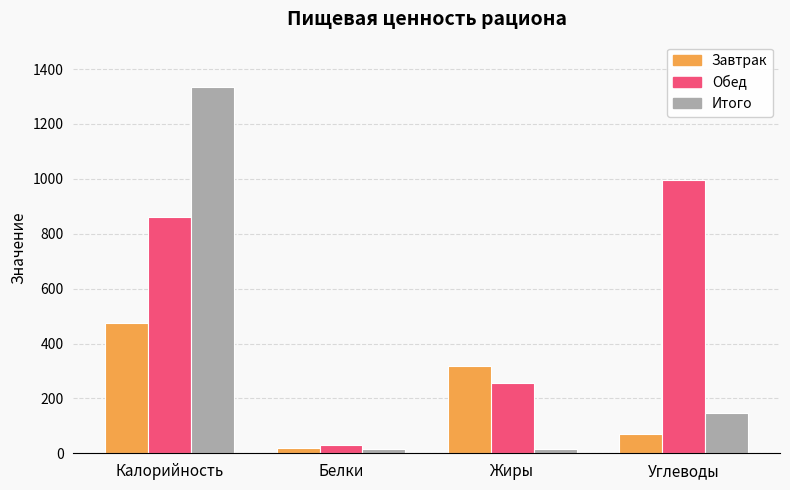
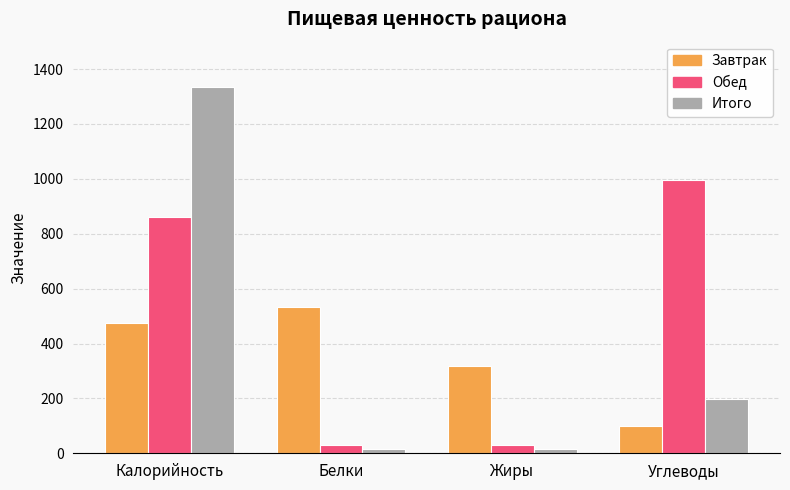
  {
    "Завтрак": {
      "Калорийность": 470,
-     "Белки": 20,
+     "Белки": 530,
      "Жиры": 320,
-     "Углеводы": 70
+     "Углеводы": 100
    },
    "Обед": {
      "Калорийность": 860,
      "Белки": 30,
-     "Жиры": 260,
+     "Жиры": 30,
      "Углеводы": 990
    },
    "Итого": {
      "Калорийность": 1340,
      "Белки": 20,
      "Жиры": 10,
-     "Углеводы": 150
+     "Углеводы": 200
    }
  }
